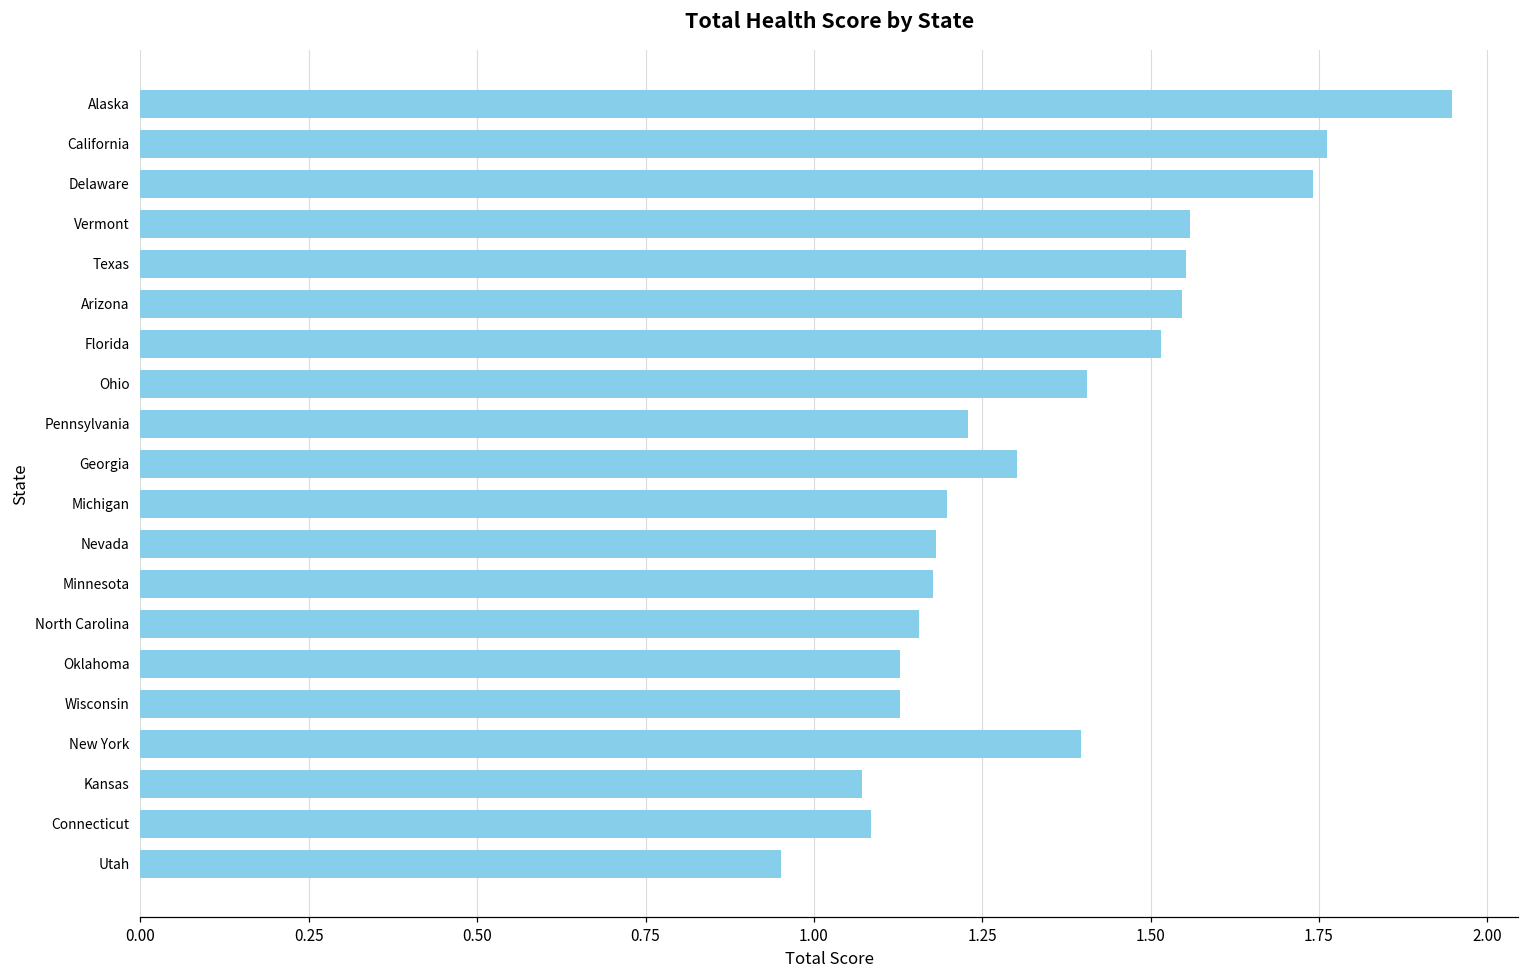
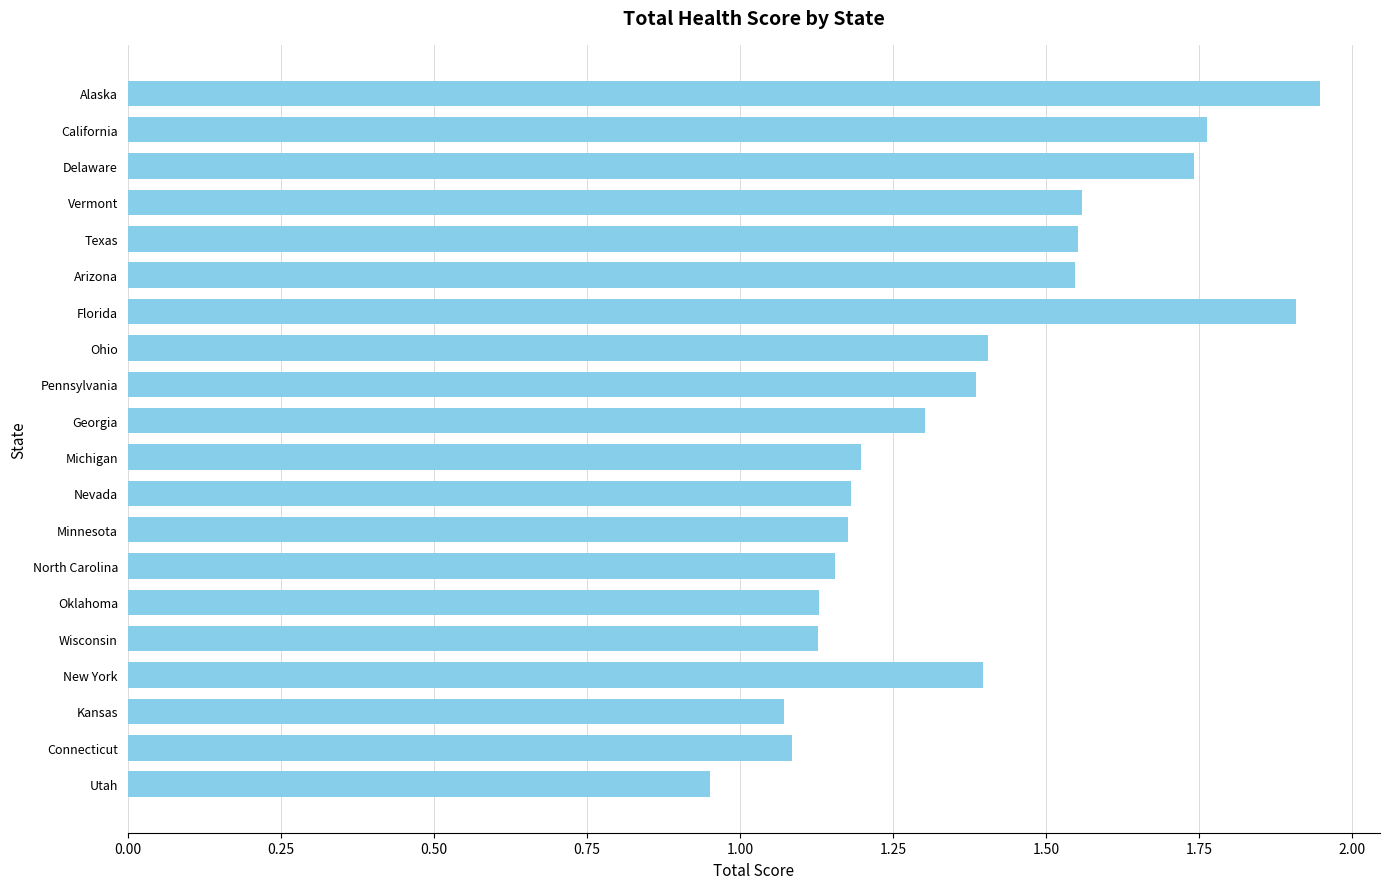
  {
    "Alaska": 1.95,
    "California": 1.76,
    "Delaware": 1.74,
    "Vermont": 1.56,
    "Texas": 1.55,
    "Arizona": 1.55,
-   "Florida": 1.51,
+   "Florida": 1.91,
    "Ohio": 1.41,
-   "Pennsylvania": 1.23,
+   "Pennsylvania": 1.39,
    "Georgia": 1.30,
    "Michigan": 1.20,
    "Nevada": 1.18,
    "Minnesota": 1.18,
    "North Carolina": 1.16,
    "Oklahoma": 1.13,
    "Wisconsin": 1.13,
    "New York": 1.40,
    "Kansas": 1.07,
    "Connecticut": 1.09,
    "Utah": 0.95
  }
